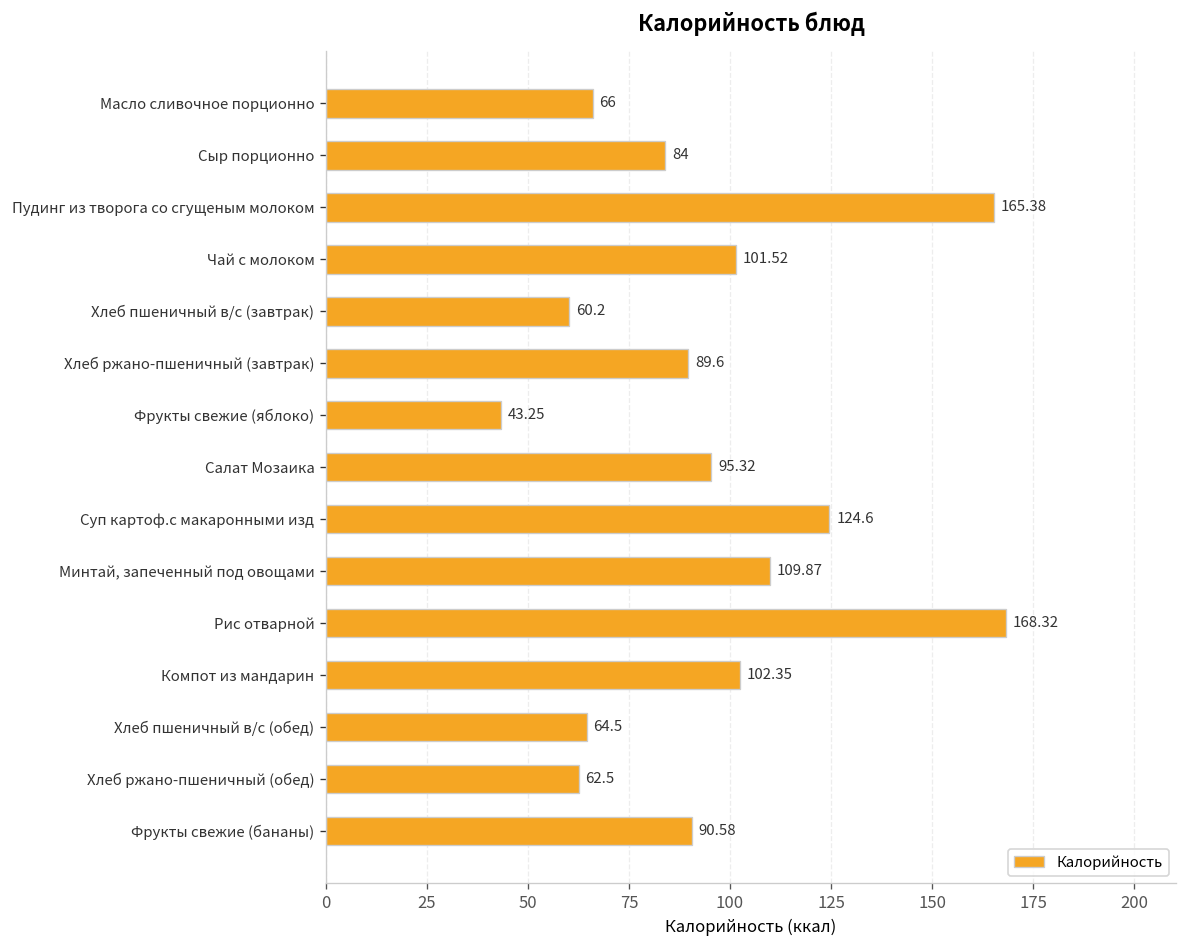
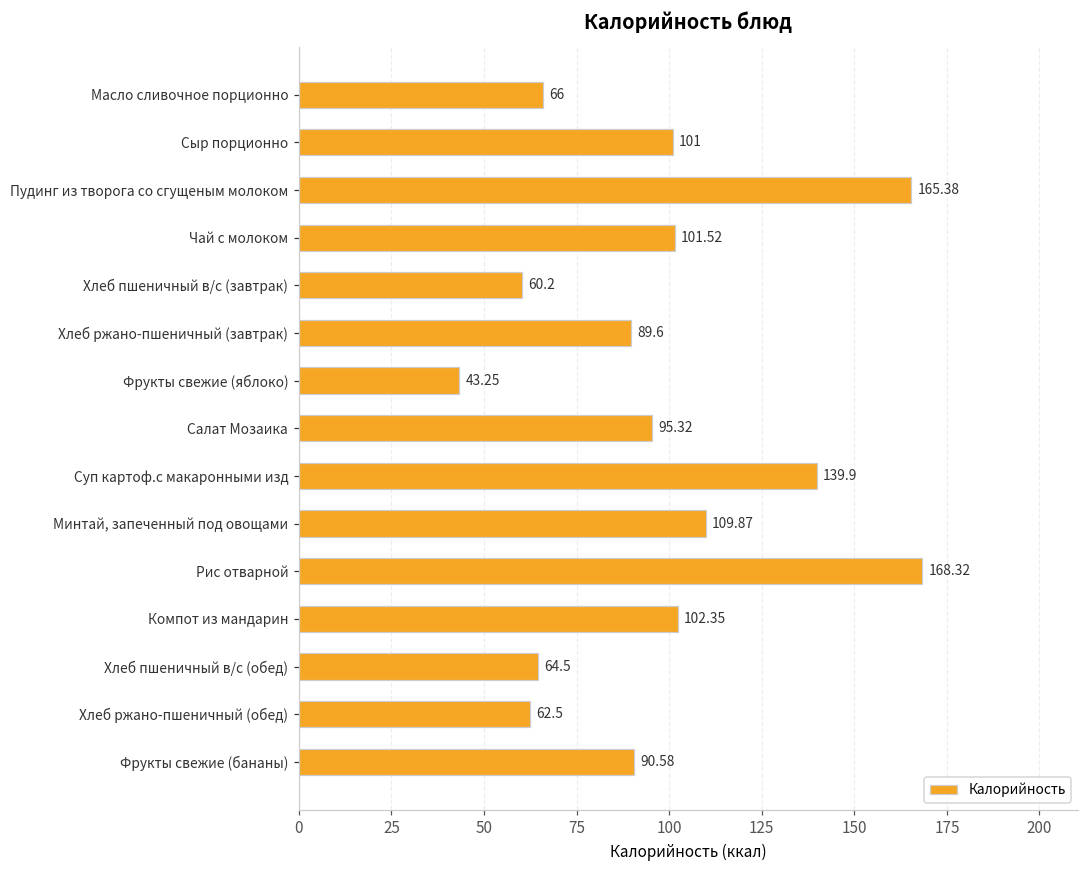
  {
    "Масло сливочное порционно": 66,
-   "Сыр порционно": 84,
+   "Сыр порционно": 101,
    "Пудинг из творога со сгущеным молоком": 165.38,
    "Чай с молоком": 101.52,
    "Хлеб пшеничный в/с (завтрак)": 60.2,
    "Хлеб ржано-пшеничный (завтрак)": 89.6,
    "Фрукты свежие (яблоко)": 43.25,
    "Салат Мозаика": 95.32,
-   "Суп картоф.с макаронными изд": 124.6,
+   "Суп картоф.с макаронными изд": 139.9,
    "Минтай, запеченный под овощами": 109.87,
    "Рис отварной": 168.32,
    "Компот из мандарин": 102.35,
    "Хлеб пшеничный в/с (обед)": 64.5,
    "Хлеб ржано-пшеничный (обед)": 62.5,
    "Фрукты свежие (бананы)": 90.58
  }
